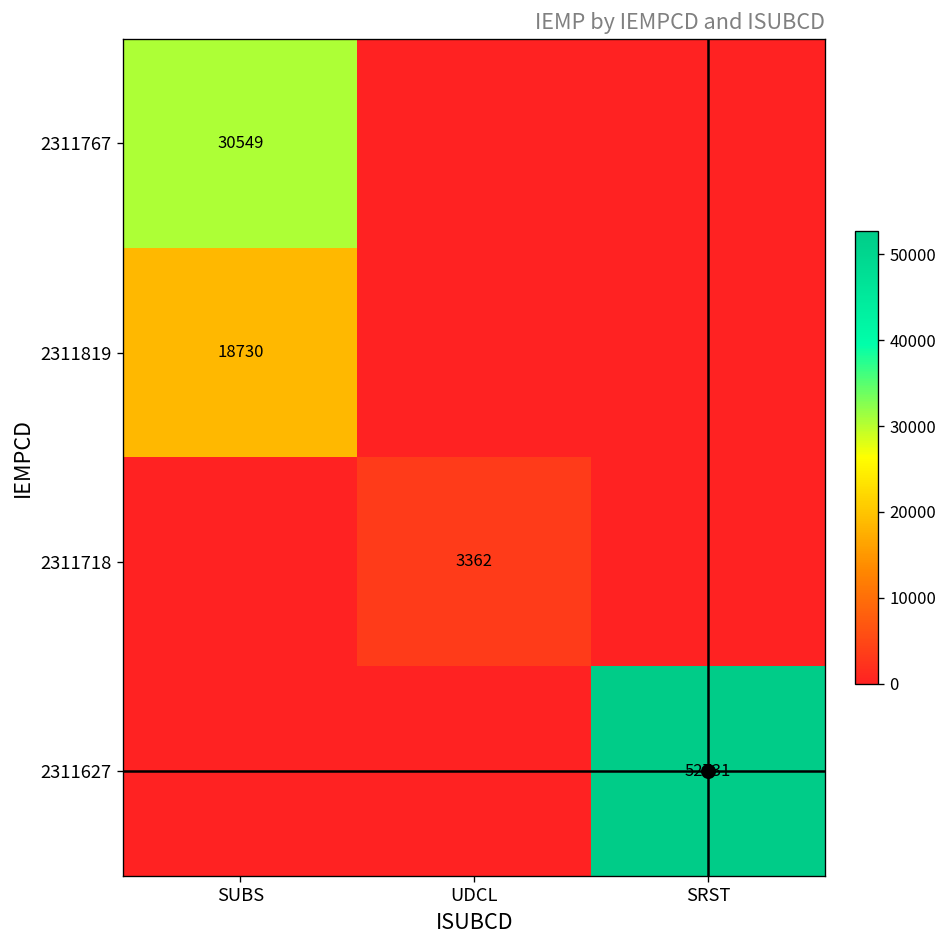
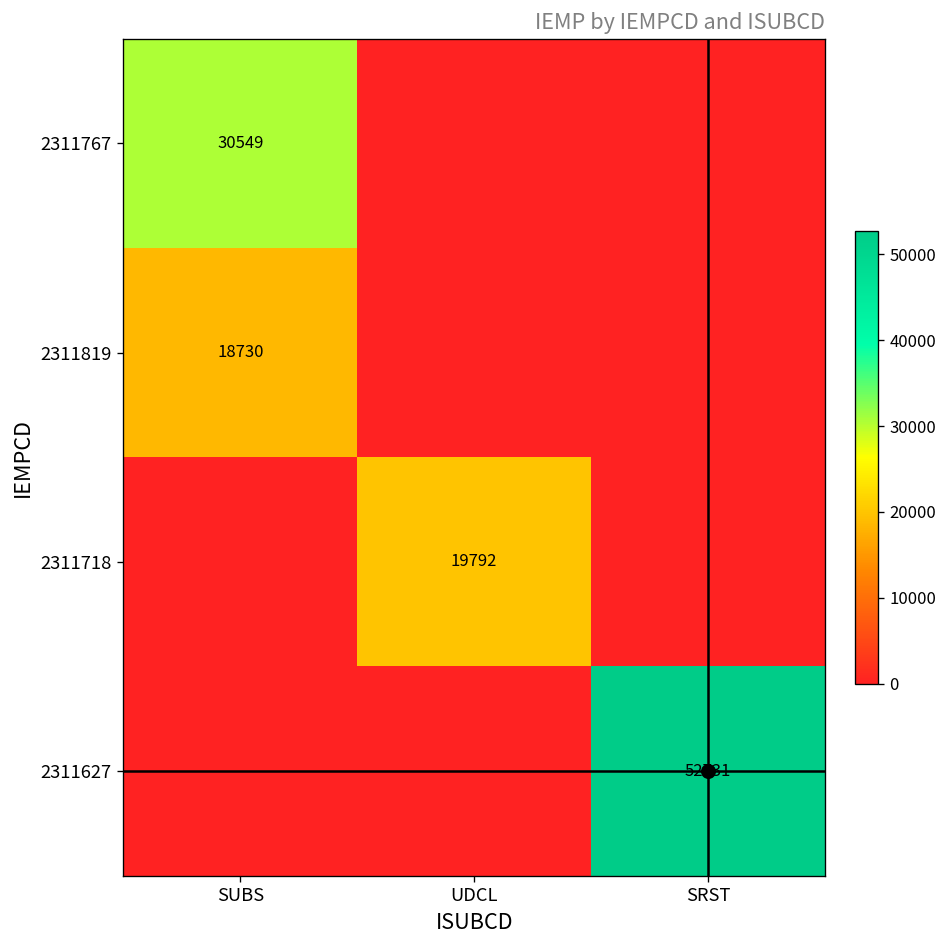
  {
    "2311767": {
      "SUBS": 30549
    },
    "2311819": {
      "SUBS": 18730
    },
    "2311718": {
-     "UDCL": 3362
+     "UDCL": 19792
    }
  }
